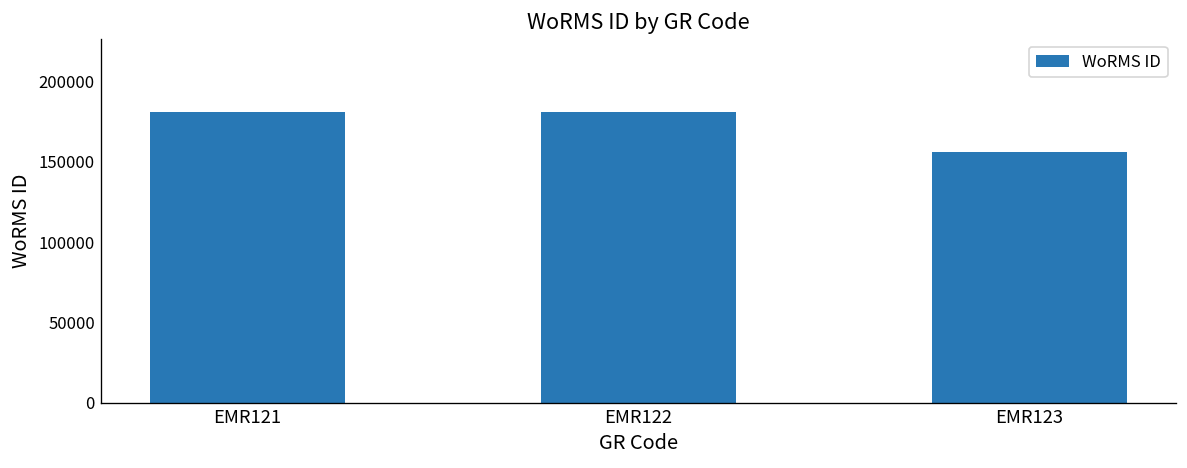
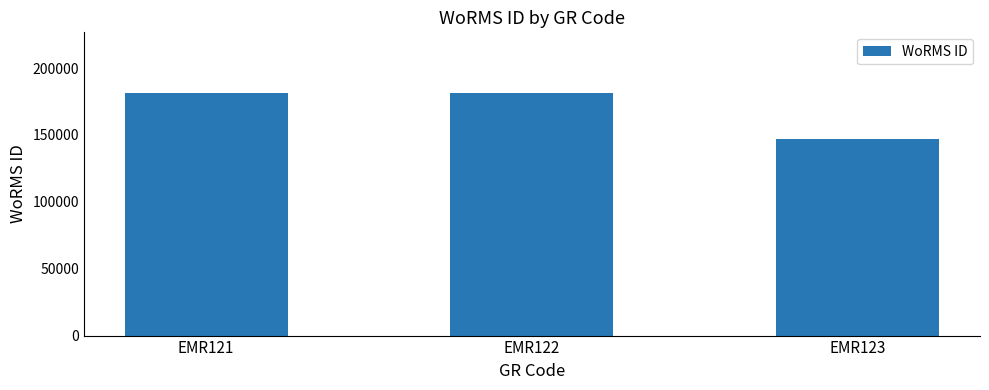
  {
    "EMR121": 181000,
    "EMR122": 181000,
-   "EMR123": 156000
+   "EMR123": 147000
  }
